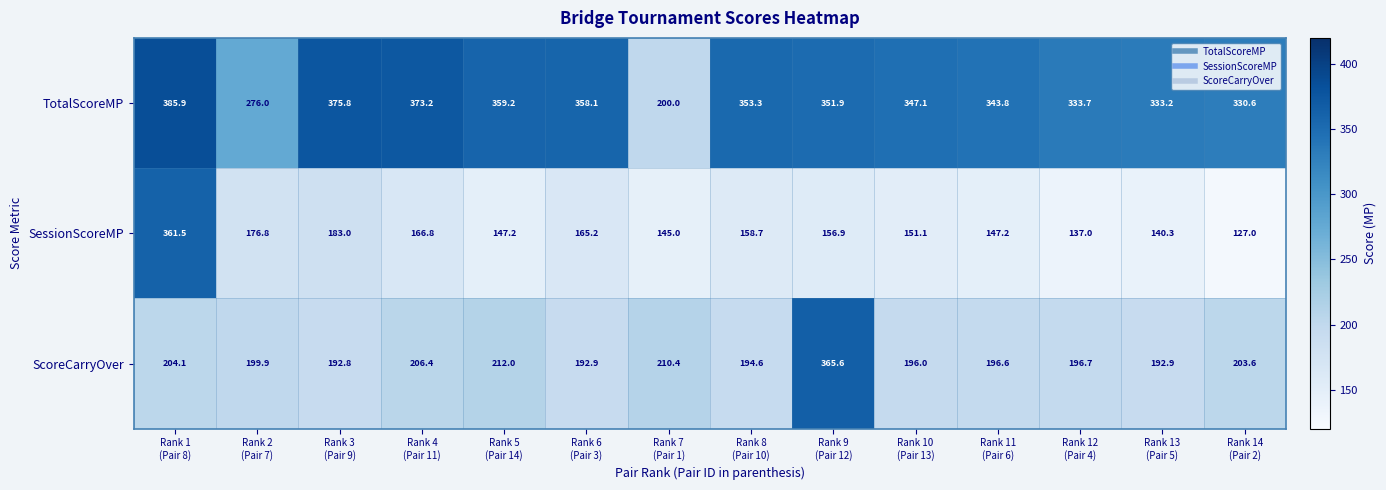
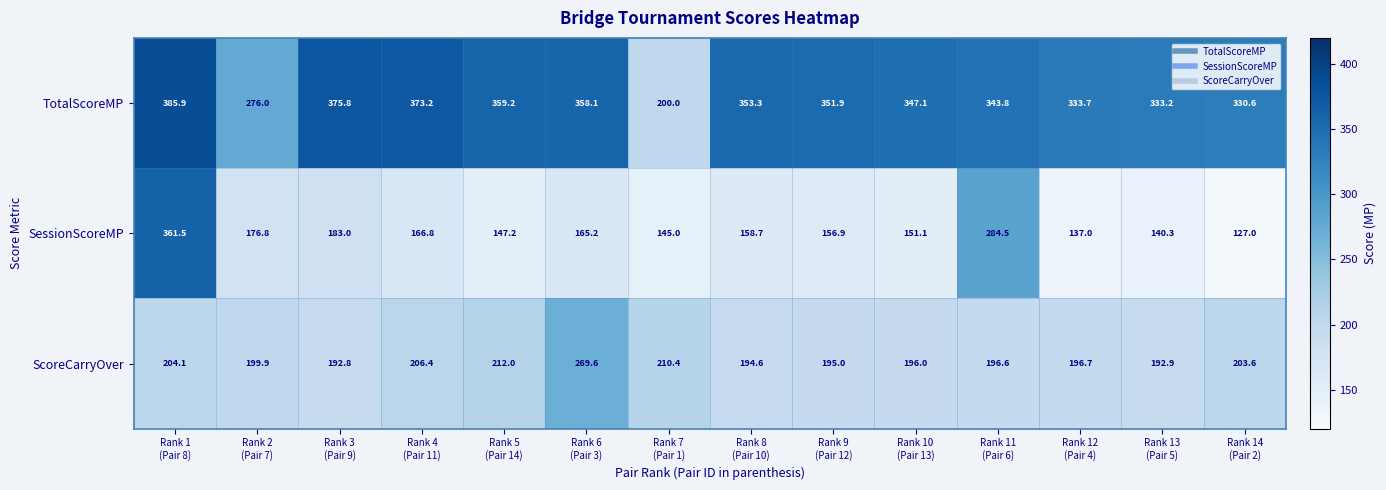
  {
    "TotalScoreMP": {
      "Rank 1 (Pair 8)": 385.9,
      "Rank 2 (Pair 7)": 276.0,
      "Rank 3 (Pair 9)": 375.8,
      "Rank 4 (Pair 11)": 373.2,
      "Rank 5 (Pair 14)": 359.2,
      "Rank 6 (Pair 3)": 358.1,
      "Rank 7 (Pair 1)": 200.0,
      "Rank 8 (Pair 10)": 353.3,
      "Rank 9 (Pair 12)": 351.9,
      "Rank 10 (Pair 13)": 347.1,
      "Rank 11 (Pair 6)": 343.8,
      "Rank 12 (Pair 4)": 333.7,
      "Rank 13 (Pair 5)": 333.2,
      "Rank 14 (Pair 2)": 330.6
    },
    "SessionScoreMP": {
      "Rank 1 (Pair 8)": 361.5,
      "Rank 2 (Pair 7)": 176.8,
      "Rank 3 (Pair 9)": 183.0,
      "Rank 4 (Pair 11)": 166.8,
      "Rank 5 (Pair 14)": 147.2,
      "Rank 6 (Pair 3)": 165.2,
      "Rank 7 (Pair 1)": 145.0,
      "Rank 8 (Pair 10)": 158.7,
      "Rank 9 (Pair 12)": 156.9,
      "Rank 10 (Pair 13)": 151.1,
-     "Rank 11 (Pair 6)": 147.2,
+     "Rank 11 (Pair 6)": 284.5,
      "Rank 12 (Pair 4)": 137.0,
      "Rank 13 (Pair 5)": 140.3,
      "Rank 14 (Pair 2)": 127.0
    },
    "ScoreCarryOver": {
      "Rank 1 (Pair 8)": 204.1,
      "Rank 2 (Pair 7)": 199.9,
      "Rank 3 (Pair 9)": 192.8,
      "Rank 4 (Pair 11)": 206.4,
      "Rank 5 (Pair 14)": 212.0,
-     "Rank 6 (Pair 3)": 192.9,
+     "Rank 6 (Pair 3)": 269.6,
      "Rank 7 (Pair 1)": 210.4,
      "Rank 8 (Pair 10)": 194.6,
-     "Rank 9 (Pair 12)": 365.6,
+     "Rank 9 (Pair 12)": 195.0,
      "Rank 10 (Pair 13)": 196.0,
      "Rank 11 (Pair 6)": 196.6,
      "Rank 12 (Pair 4)": 196.7,
      "Rank 13 (Pair 5)": 192.9,
      "Rank 14 (Pair 2)": 203.6
    }
  }
